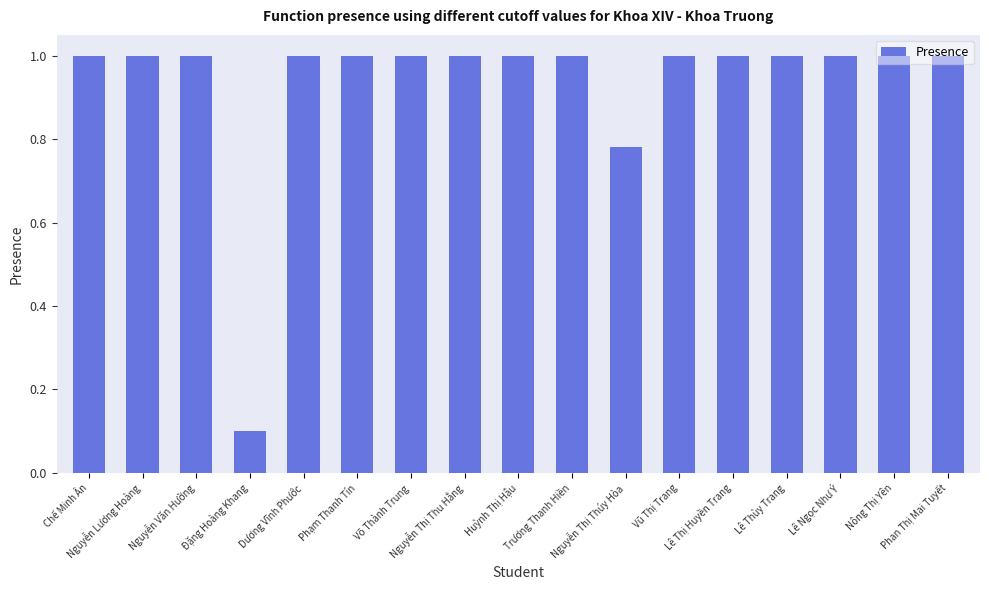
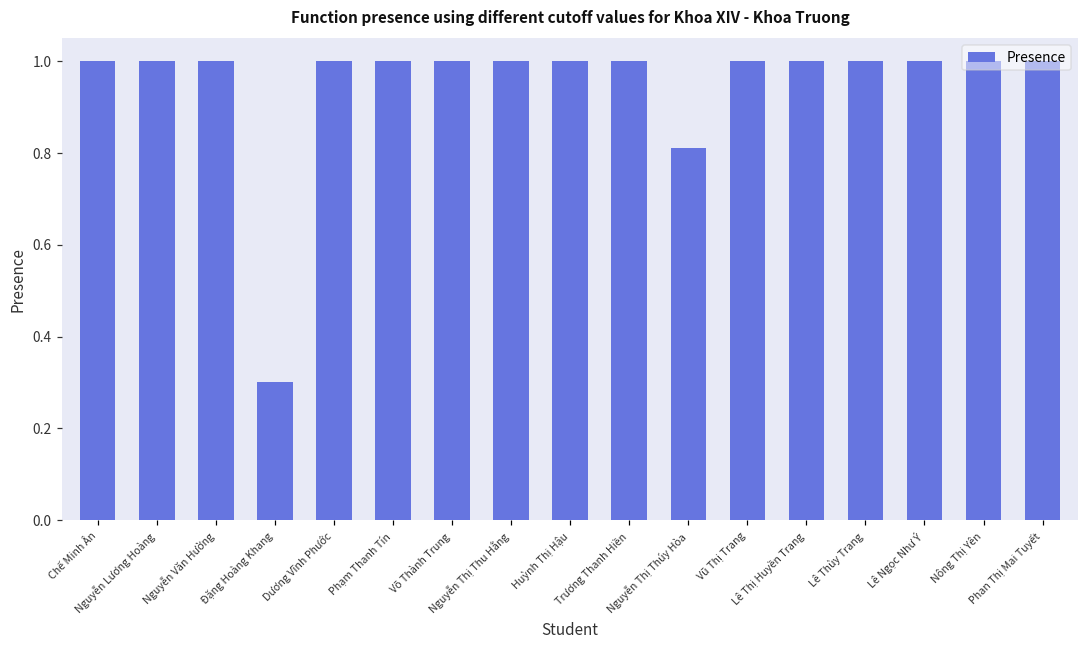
  {
    "Chế Minh Ân": 1.00,
    "Nguyễn Lương Hoàng": 1.00,
    "Nguyễn Văn Hường": 1.00,
-   "Đặng Hoàng Khang": 0.1,
+   "Đặng Hoàng Khang": 0.3,
    "Dương Vĩnh Phước": 1.00,
    "Phạm Thanh Tín": 1.00,
    "Võ Thành Trung": 1.00,
    "Nguyễn Thị Thu Hằng": 1.00,
    "Huỳnh Thị Hậu": 1.00,
    "Trương Thanh Hiền": 1.00,
-   "Nguyễn Thị Thúy Hòa": 0.78,
+   "Nguyễn Thị Thúy Hòa": 0.81,
    "Vũ Thị Trang": 1.00,
    "Lê Thị Huyền Trang": 1.00,
    "Lê Thùy Trang": 1.00,
    "Lê Ngọc Như Ý": 1.00
  }
